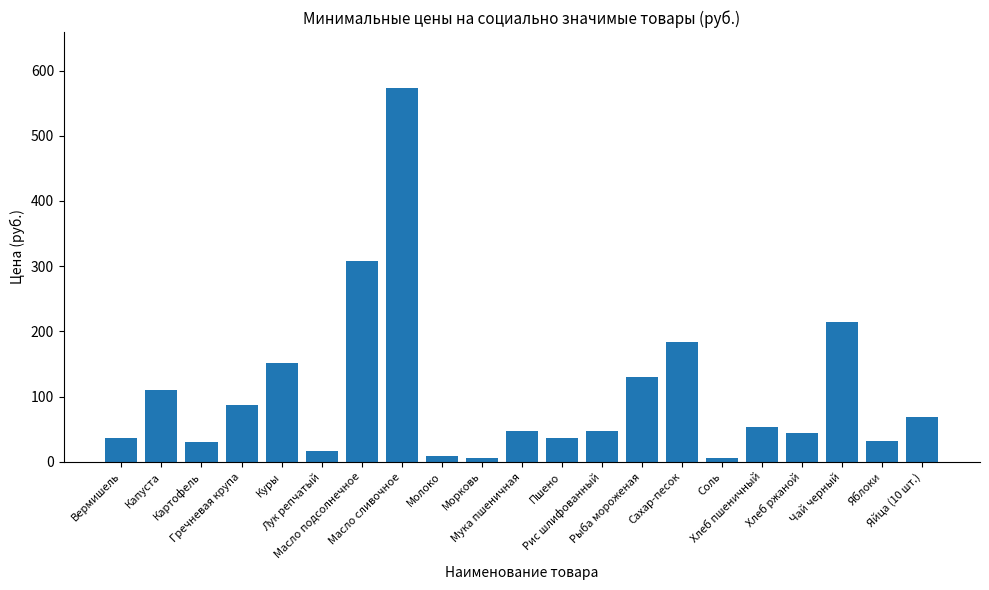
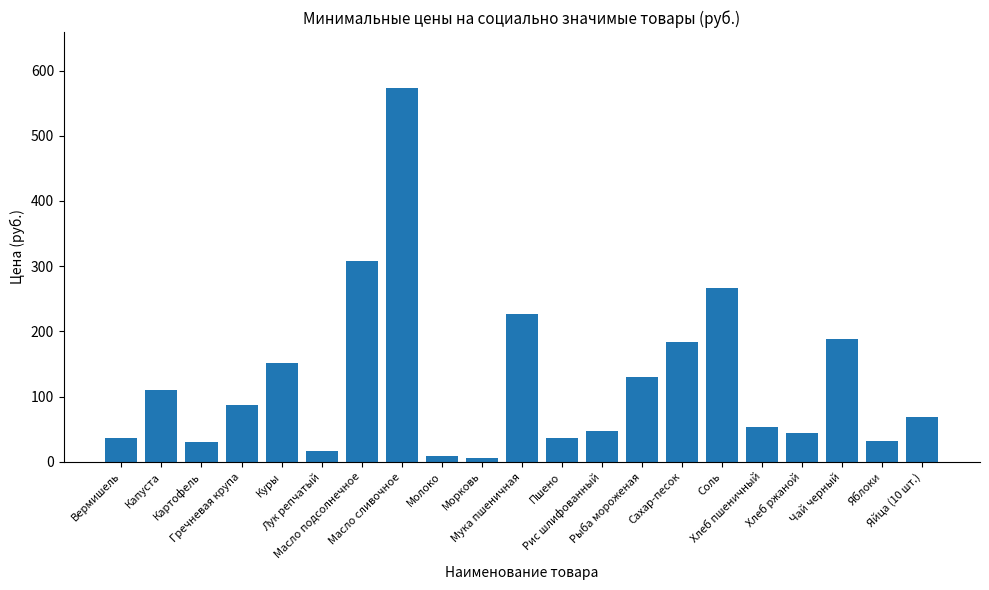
  {
    "Вермишель": 40,
    "Капуста": 110,
    "Картофель": 30,
    "Гречневая крупа": 90,
    "Куры": 150,
    "Лук репчатый": 20,
    "Масло подсолнечное": 310,
    "Масло сливочное": 570,
    "Молоко": 10,
    "Морковь": 10,
-   "Мука пшеничная": 50,
+   "Мука пшеничная": 230,
    "Пшено": 40,
    "Рис шлифованный": 50,
    "Рыба мороженая": 130,
    "Сахар-песок": 180,
-   "Соль": 10,
+   "Соль": 270,
    "Хлеб пшеничный": 50,
    "Хлеб ржаной": 50,
-   "Чай черный": 210,
+   "Чай черный": 190,
    "Яблоки": 30,
    "Яйца (10 шт.)": 70
  }
